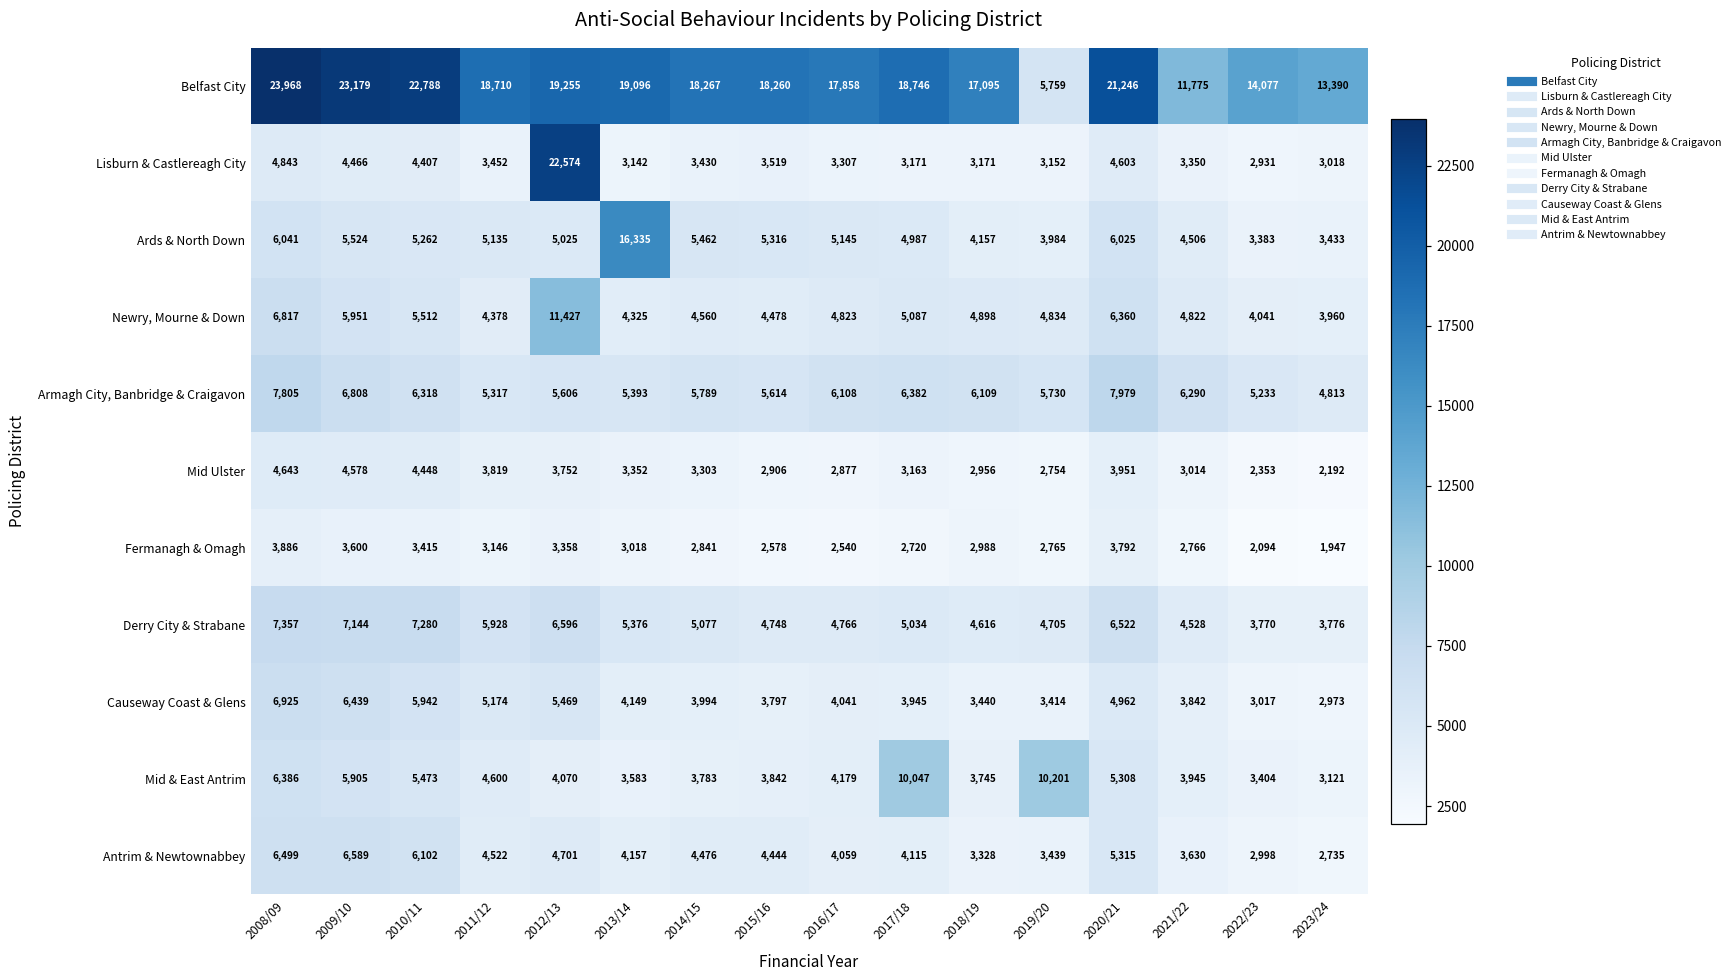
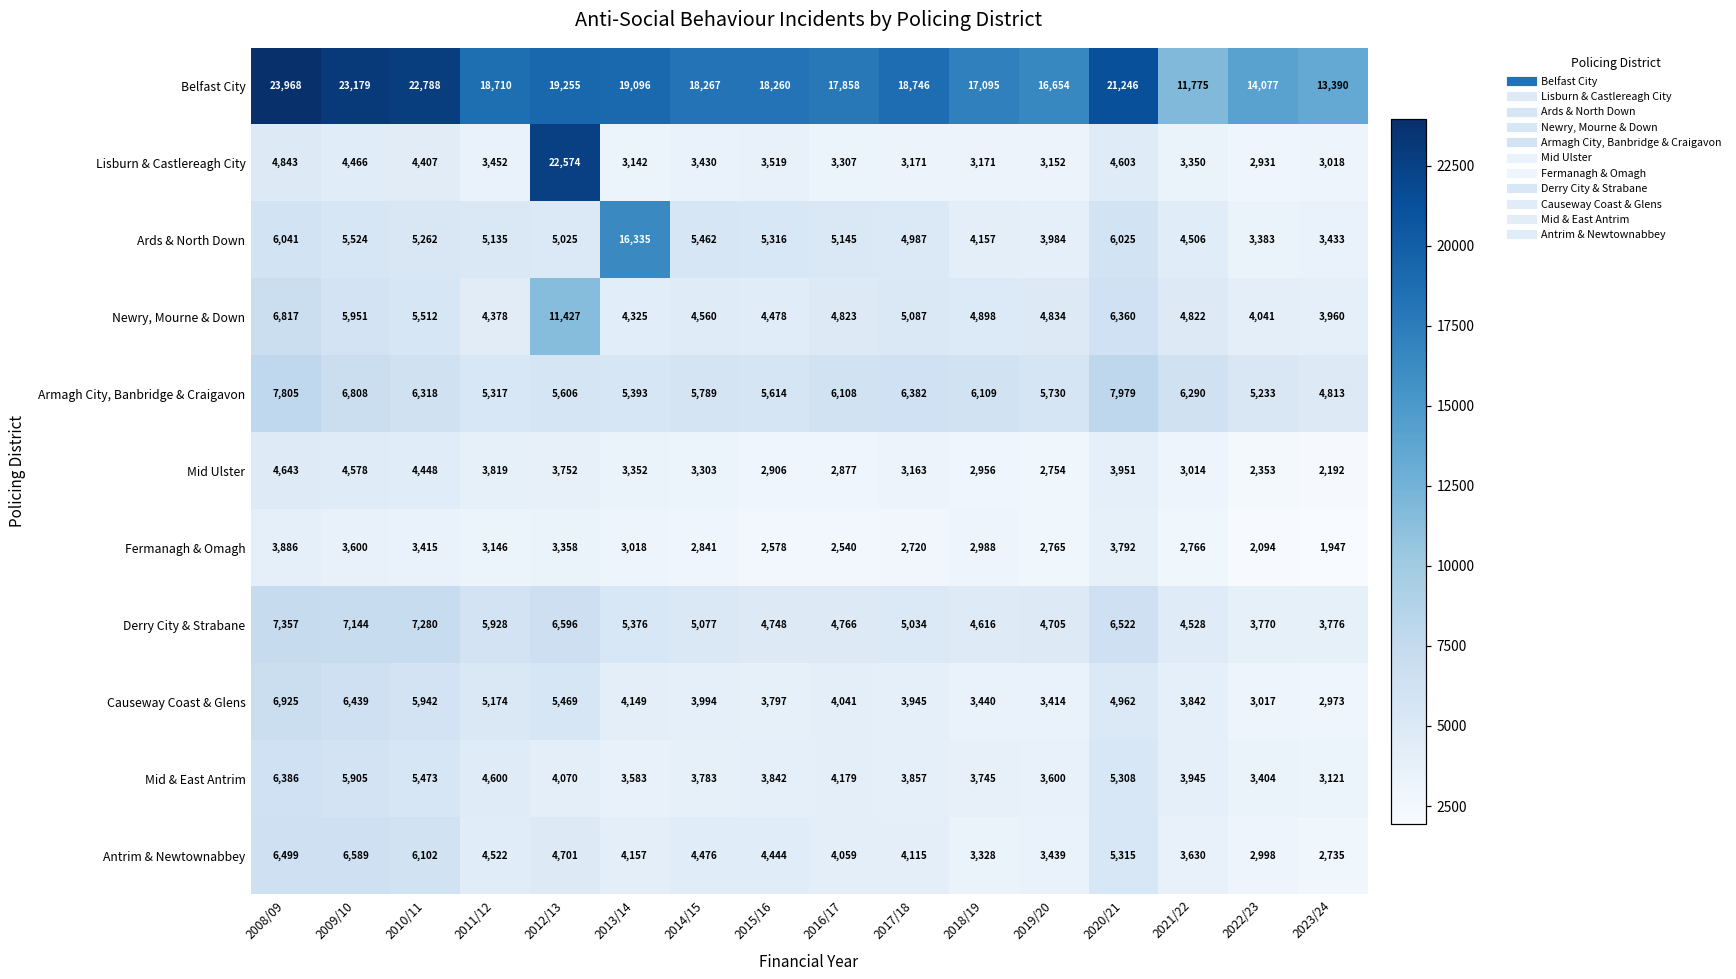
  {
    "Belfast City": {
      "2008/09": "23,968",
      "2009/10": "23,179",
      "2010/11": "22,788",
      "2011/12": "18,710",
      "2012/13": "19,255",
      "2013/14": "19,096",
      "2014/15": "18,267",
      "2015/16": "18,260",
      "2016/17": "17,858",
      "2017/18": "18,746",
      "2018/19": "17,095",
-     "2019/20": "5,759",
+     "2019/20": "16,654",
      "2020/21": "21,246",
      "2021/22": "11,775",
      "2022/23": "14,077",
      "2023/24": "13,390"
    },
    "Lisburn & Castlereagh City": {
      "2008/09": "4,843",
      "2009/10": "4,466",
      "2010/11": "4,407",
      "2011/12": "3,452",
      "2012/13": "22,574",
      "2013/14": "3,142",
      "2014/15": "3,430",
      "2015/16": "3,519",
      "2016/17": "3,307",
      "2017/18": "3,171",
      "2018/19": "3,171",
      "2019/20": "3,152",
      "2020/21": "4,603",
      "2021/22": "3,350",
      "2022/23": "2,931",
      "2023/24": "3,018"
    },
    "Ards & North Down": {
      "2008/09": "6,041",
      "2009/10": "5,524",
      "2010/11": "5,262",
      "2011/12": "5,135",
      "2012/13": "5,025",
      "2013/14": "16,335",
      "2014/15": "5,462",
      "2015/16": "5,316",
      "2016/17": "5,145",
      "2017/18": "4,987",
      "2018/19": "4,157",
      "2019/20": "3,984",
      "2020/21": "6,025",
      "2021/22": "4,506",
      "2022/23": "3,383",
      "2023/24": "3,433"
    },
    "Newry, Mourne & Down": {
      "2008/09": "6,817",
      "2009/10": "5,951",
      "2010/11": "5,512",
      "2011/12": "4,378",
      "2012/13": "11,427",
      "2013/14": "4,325",
      "2014/15": "4,560",
      "2015/16": "4,478",
      "2016/17": "4,823",
      "2017/18": "5,087",
      "2018/19": "4,898",
      "2019/20": "4,834",
      "2020/21": "6,360",
      "2021/22": "4,822",
      "2022/23": "4,041",
      "2023/24": "3,960"
    },
    "Armagh City, Banbridge & Craigavon": {
      "2008/09": "7,805",
      "2009/10": "6,808",
      "2010/11": "6,318",
      "2011/12": "5,317",
      "2012/13": "5,606",
      "2013/14": "5,393",
      "2014/15": "5,789",
      "2015/16": "5,614",
      "2016/17": "6,108",
      "2017/18": "6,382",
      "2018/19": "6,109",
      "2019/20": "5,730",
      "2020/21": "7,979",
      "2021/22": "6,290",
      "2022/23": "5,233",
      "2023/24": "4,813"
    },
    "Mid Ulster": {
      "2008/09": "4,643",
      "2009/10": "4,578",
      "2010/11": "4,448",
      "2011/12": "3,819",
      "2012/13": "3,752",
      "2013/14": "3,352",
      "2014/15": "3,303",
      "2015/16": "2,906",
      "2016/17": "2,877",
      "2017/18": "3,163",
      "2018/19": "2,956",
      "2019/20": "2,754",
      "2020/21": "3,951",
      "2021/22": "3,014",
      "2022/23": "2,353",
      "2023/24": "2,192"
    },
    "Fermanagh & Omagh": {
      "2008/09": "3,886",
      "2009/10": "3,600",
      "2010/11": "3,415",
      "2011/12": "3,146",
      "2012/13": "3,358",
      "2013/14": "3,018",
      "2014/15": "2,841",
      "2015/16": "2,578",
      "2016/17": "2,540",
      "2017/18": "2,720",
      "2018/19": "2,988",
      "2019/20": "2,765",
      "2020/21": "3,792",
      "2021/22": "2,766",
      "2022/23": "2,094",
      "2023/24": "1,947"
    },
    "Derry City & Strabane": {
      "2008/09": "7,357",
      "2009/10": "7,144",
      "2010/11": "7,280",
      "2011/12": "5,928",
      "2012/13": "6,596",
      "2013/14": "5,376",
      "2014/15": "5,077",
      "2015/16": "4,748",
      "2016/17": "4,766",
      "2017/18": "5,034",
      "2018/19": "4,616",
      "2019/20": "4,705",
      "2020/21": "6,522",
      "2021/22": "4,528",
      "2022/23": "3,770",
      "2023/24": "3,776"
    },
    "Causeway Coast & Glens": {
      "2008/09": "6,925",
      "2009/10": "6,439",
      "2010/11": "5,942",
      "2011/12": "5,174",
      "2012/13": "5,469",
      "2013/14": "4,149",
      "2014/15": "3,994",
      "2015/16": "3,797",
      "2016/17": "4,041",
      "2017/18": "3,945",
      "2018/19": "3,440",
      "2019/20": "3,414",
      "2020/21": "4,962",
      "2021/22": "3,842",
      "2022/23": "3,017",
      "2023/24": "2,973"
    },
    "Mid & East Antrim": {
      "2008/09": "6,386",
      "2009/10": "5,905",
      "2010/11": "5,473",
      "2011/12": "4,600",
      "2012/13": "4,070",
      "2013/14": "3,583",
      "2014/15": "3,783",
      "2015/16": "3,842",
      "2016/17": "4,179",
-     "2017/18": "10,047",
+     "2017/18": "3,857",
      "2018/19": "3,745",
-     "2019/20": "10,201",
+     "2019/20": "3,600",
      "2020/21": "5,308",
      "2021/22": "3,945",
      "2022/23": "3,404",
      "2023/24": "3,121"
    },
    "Antrim & Newtownabbey": {
      "2008/09": "6,499",
      "2009/10": "6,589",
      "2010/11": "6,102",
      "2011/12": "4,522",
      "2012/13": "4,701",
      "2013/14": "4,157",
      "2014/15": "4,476",
      "2015/16": "4,444",
      "2016/17": "4,059",
      "2017/18": "4,115",
      "2018/19": "3,328",
      "2019/20": "3,439",
      "2020/21": "5,315",
      "2021/22": "3,630",
      "2022/23": "2,998",
      "2023/24": "2,735"
    }
  }
